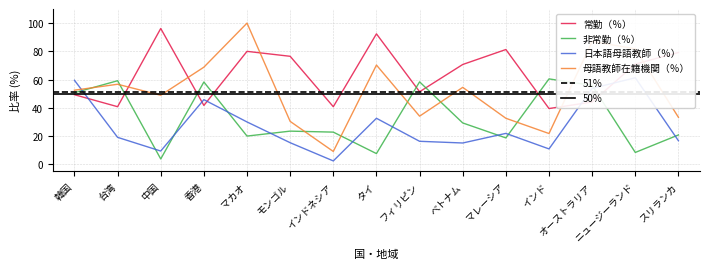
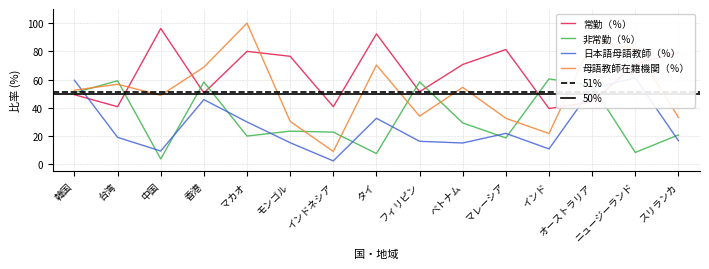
  {
    "常勤（％）": {
      "台湾": 41,
      "中国": 96,
-     "香港": 42,
+     "香港": 51,
      "マカオ": 80,
      "モンゴル": 77,
      "インドネシア": 41,
      "タイ": 92,
      "フィリピン": 51,
      "ベトナム": 71,
      "マレーシア": 81,
      "インド": 40
    },
    "非常勤（％）": {
      "台湾": 59,
      "中国": 4,
      "香港": 58,
      "マカオ": 20,
      "モンゴル": 24,
      "インドネシア": 23,
      "タイ": 8,
      "フィリピン": 58,
      "ベトナム": 29,
      "マレーシア": 19,
      "インド": 61,
      "ニュージーランド": 8,
      "スリランカ": 21
    },
    "日本語母語教師（％）": {
      "韓国": 60,
      "台湾": 19,
      "中国": 9,
      "香港": 46,
      "マカオ": 30,
      "モンゴル": 15,
      "インドネシア": 2,
      "タイ": 33,
      "フィリピン": 16,
      "ベトナム": 15,
      "マレーシア": 22,
      "インド": 11,
      "スリランカ": 17
    },
    "母語教師在籍機関（％）": {
      "台湾": 57,
      "中国": 49,
      "香港": 69,
      "マカオ": 100,
      "モンゴル": 30,
      "インドネシア": 9,
      "タイ": 70,
      "フィリピン": 34,
      "ベトナム": 55,
      "マレーシア": 33,
      "インド": 22,
      "スリランカ": 33
    }
  }
